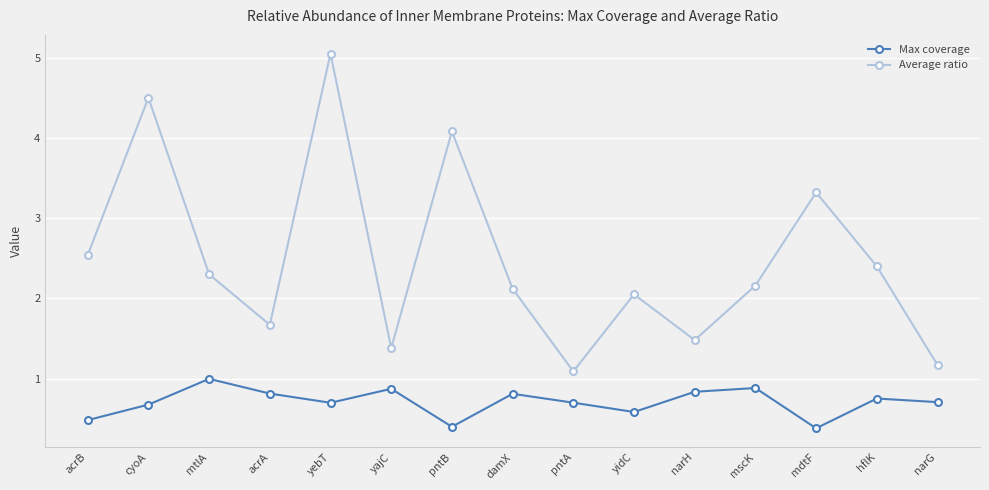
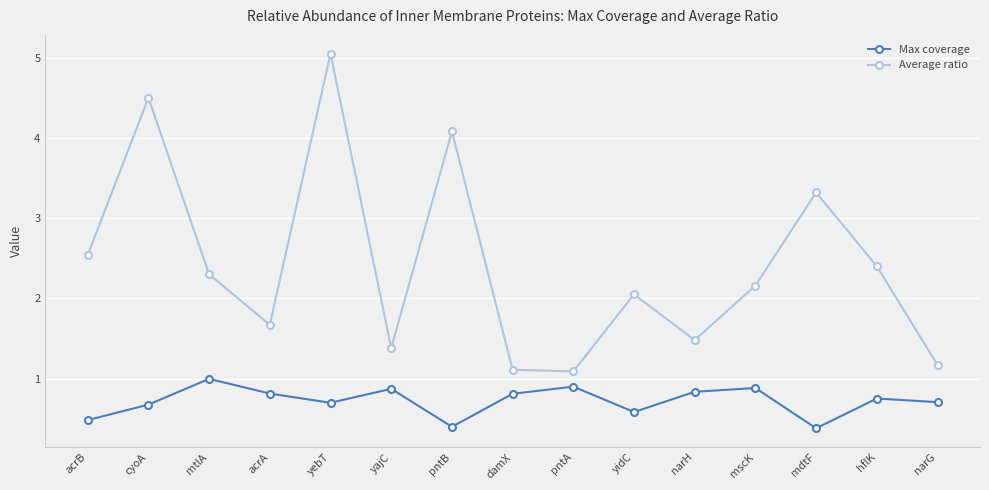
  {
    "Max coverage": {
      "acrB": 0.5,
      "cyoA": 0.7,
      "mtlA": 1.0,
      "acrA": 0.8,
      "yebT": 0.7,
      "yajC": 0.9,
      "pntB": 0.4,
      "damX": 0.8,
-     "pntA": 0.7,
+     "pntA": 0.9,
      "yidC": 0.6,
      "narH": 0.8,
      "mscK": 0.9,
      "mdtF": 0.4,
      "hflK": 0.8,
      "narG": 0.7
    },
    "Average ratio": {
      "acrB": 2.5,
      "cyoA": 4.5,
      "mtlA": 2.3,
      "acrA": 1.7,
      "yebT": 5.1,
      "yajC": 1.4,
      "pntB": 4.1,
-     "damX": 2.1,
+     "damX": 1.1,
      "pntA": 1.1,
      "yidC": 2.1,
      "narH": 1.5,
      "mscK": 2.2,
      "mdtF": 3.3,
      "hflK": 2.4,
      "narG": 1.2
    }
  }
